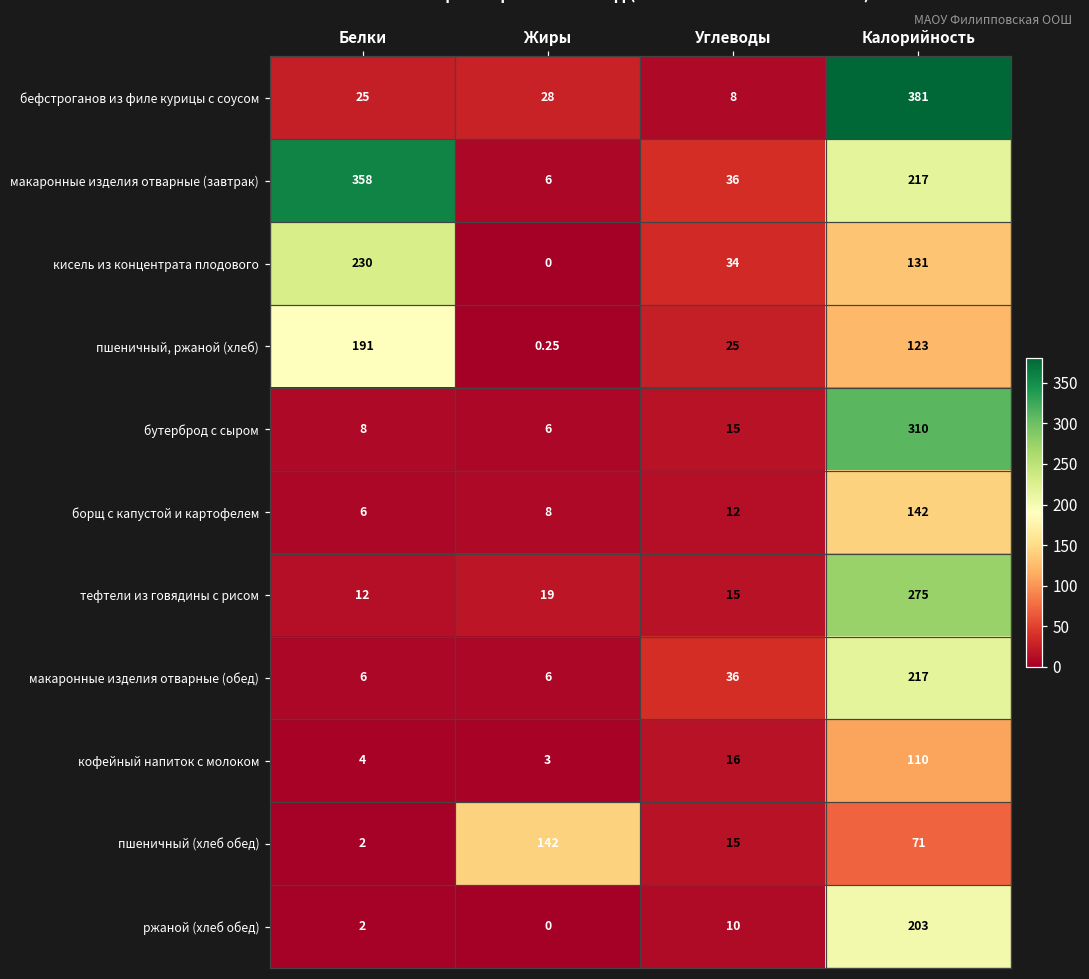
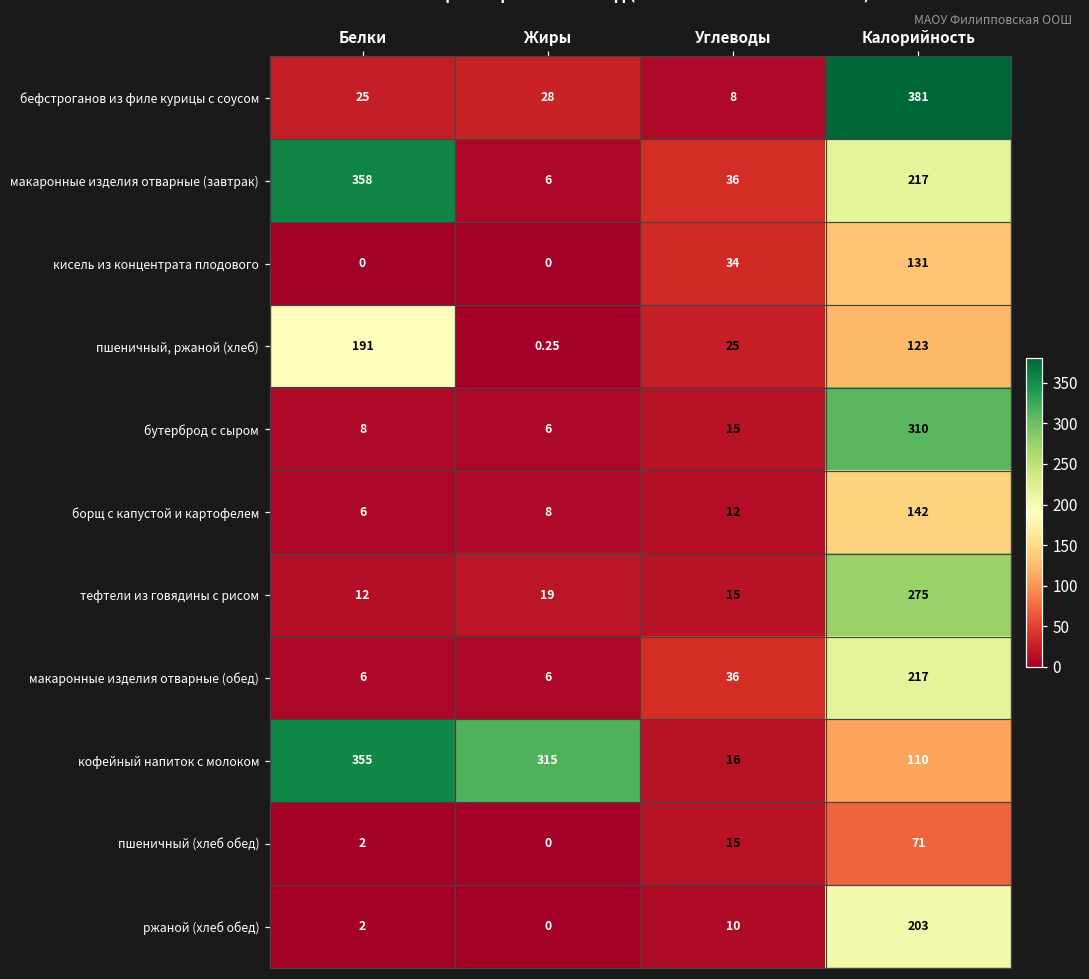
  {
    "бефстроганов из филе курицы с соусом": {
      "Белки": 25,
      "Жиры": 28,
      "Углеводы": 8,
      "Калорийность": 381
    },
    "макаронные изделия отварные (завтрак)": {
      "Белки": 358,
      "Жиры": 6,
      "Углеводы": 36,
      "Калорийность": 217
    },
    "кисель из концентрата плодового": {
-     "Белки": 230,
+     "Белки": 0,
      "Жиры": 0,
      "Углеводы": 34,
      "Калорийность": 131
    },
    "пшеничный, ржаной (хлеб)": {
      "Белки": 191,
      "Жиры": 0.25,
      "Углеводы": 25,
      "Калорийность": 123
    },
    "бутерброд с сыром": {
      "Белки": 8,
      "Жиры": 6,
      "Углеводы": 15,
      "Калорийность": 310
    },
    "борщ с капустой и картофелем": {
      "Белки": 6,
      "Жиры": 8,
      "Углеводы": 12,
      "Калорийность": 142
    },
    "тефтели из говядины с рисом": {
      "Белки": 12,
      "Жиры": 19,
      "Углеводы": 15,
      "Калорийность": 275
    },
    "макаронные изделия отварные (обед)": {
      "Белки": 6,
      "Жиры": 6,
      "Углеводы": 36,
      "Калорийность": 217
    },
    "кофейный напиток с молоком": {
-     "Белки": 4,
-     "Жиры": 3,
+     "Белки": 355,
+     "Жиры": 315,
      "Углеводы": 16,
      "Калорийность": 110
    },
    "пшеничный (хлеб обед)": {
      "Белки": 2,
-     "Жиры": 142,
+     "Жиры": 0,
      "Углеводы": 15,
      "Калорийность": 71
    },
    "ржаной (хлеб обед)": {
      "Белки": 2,
      "Жиры": 0,
      "Углеводы": 10,
      "Калорийность": 203
    }
  }
